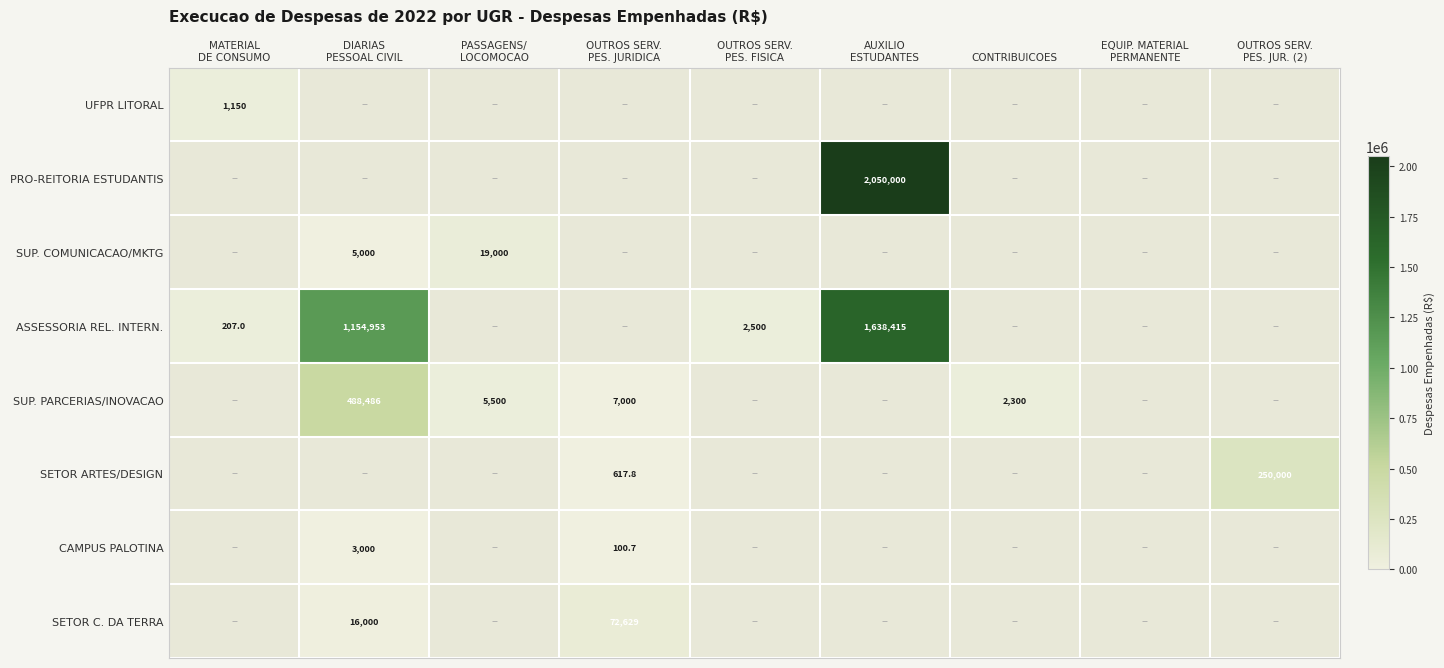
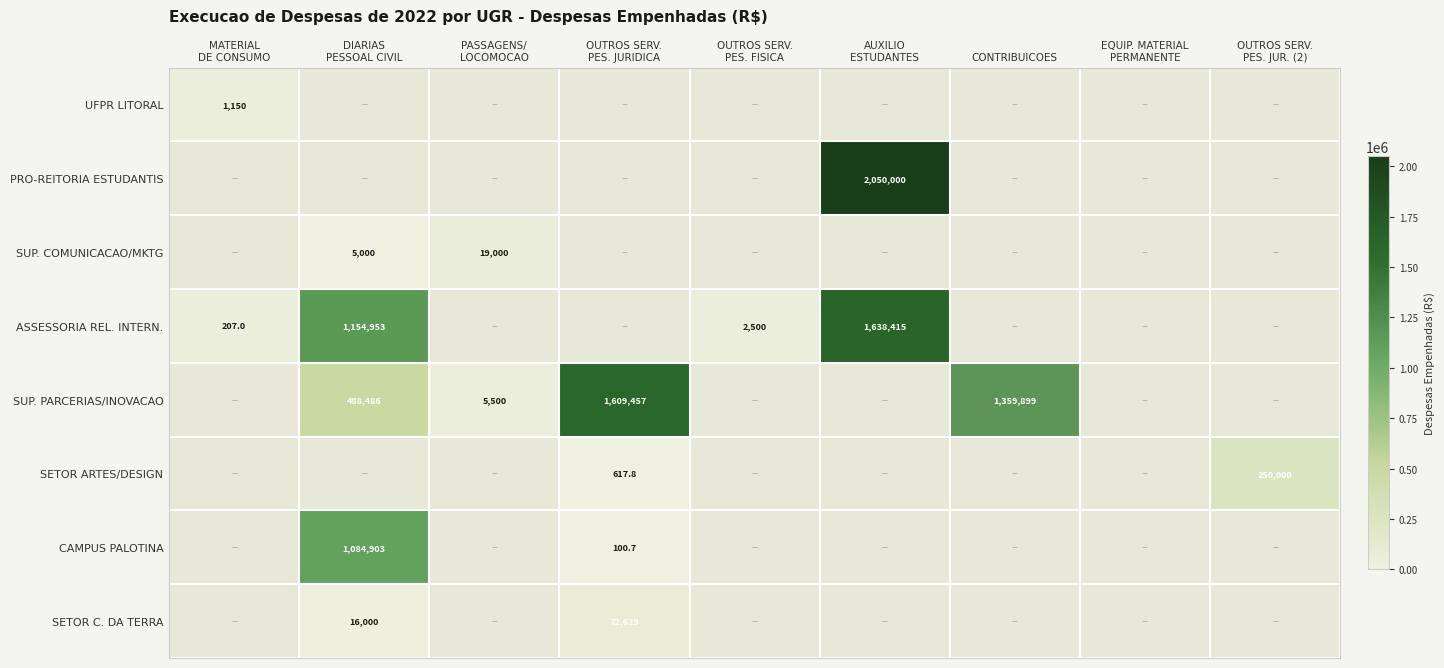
  {
    "UFPR LITORAL": {
      "MATERIAL DE CONSUMO": "1,150"
    },
    "PRO-REITORIA ESTUDANTIS": {
      "AUXILIO ESTUDANTES": "2,050,000"
    },
    "SUP. COMUNICACAO/MKTG": {
      "DIARIAS PESSOAL CIVIL": "5,000",
      "PASSAGENS/ LOCOMOCAO": "19,000"
    },
    "ASSESSORIA REL. INTERN.": {
      "MATERIAL DE CONSUMO": "207.0",
      "DIARIAS PESSOAL CIVIL": "1,154,953",
      "OUTROS SERV. PES. FISICA": "2,500",
      "AUXILIO ESTUDANTES": "1,638,415"
    },
    "SUP. PARCERIAS/INOVACAO": {
      "DIARIAS PESSOAL CIVIL": "488,486",
      "PASSAGENS/ LOCOMOCAO": "5,500",
-     "OUTROS SERV. PES. JURIDICA": "7,000",
-     "CONTRIBUICOES": "2,300"
+     "OUTROS SERV. PES. JURIDICA": "1,609,457",
+     "CONTRIBUICOES": "1,359,899"
    },
    "SETOR ARTES/DESIGN": {
      "OUTROS SERV. PES. JURIDICA": "617.8",
      "OUTROS SERV. PES. JUR. (2)": "250,000"
    },
    "CAMPUS PALOTINA": {
-     "DIARIAS PESSOAL CIVIL": "3,000",
+     "DIARIAS PESSOAL CIVIL": "1,084,903",
      "OUTROS SERV. PES. JURIDICA": "100.7"
    },
    "SETOR C. DA TERRA": {
      "DIARIAS PESSOAL CIVIL": "16,000"
    }
  }
